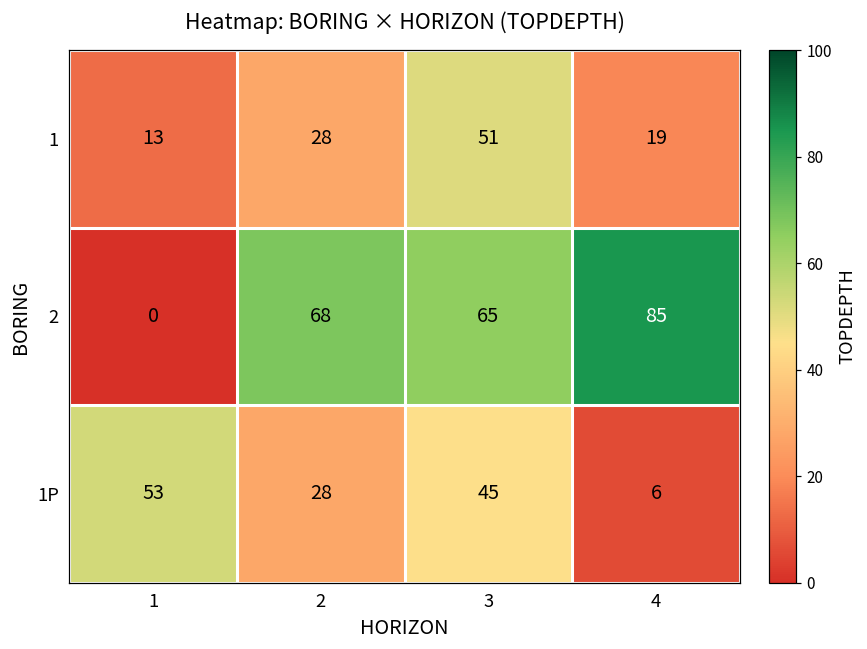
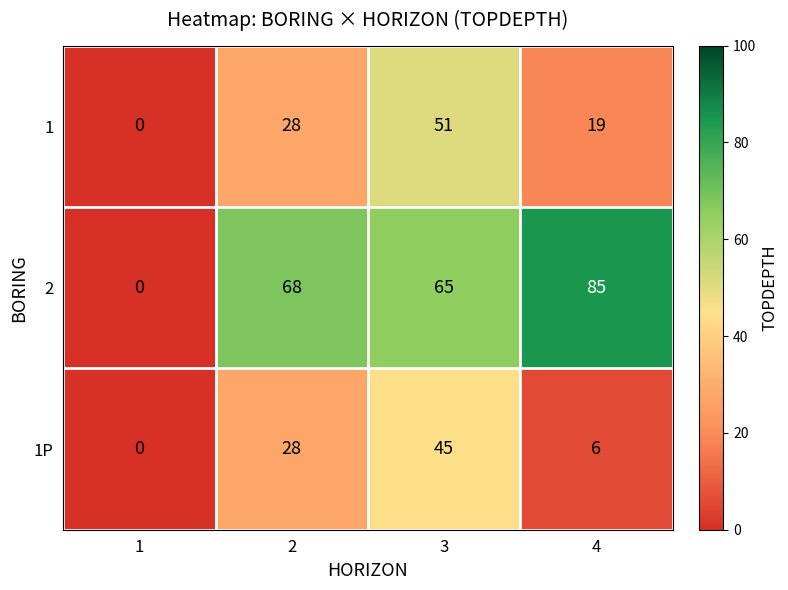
  {
    "1": {
-     "1": 13,
+     "1": 0,
      "2": 28,
      "3": 51,
      "4": 19
    },
    "2": {
      "1": 0,
      "2": 68,
      "3": 65,
      "4": 85
    },
    "1P": {
-     "1": 53,
+     "1": 0,
      "2": 28,
      "3": 45,
      "4": 6
    }
  }
